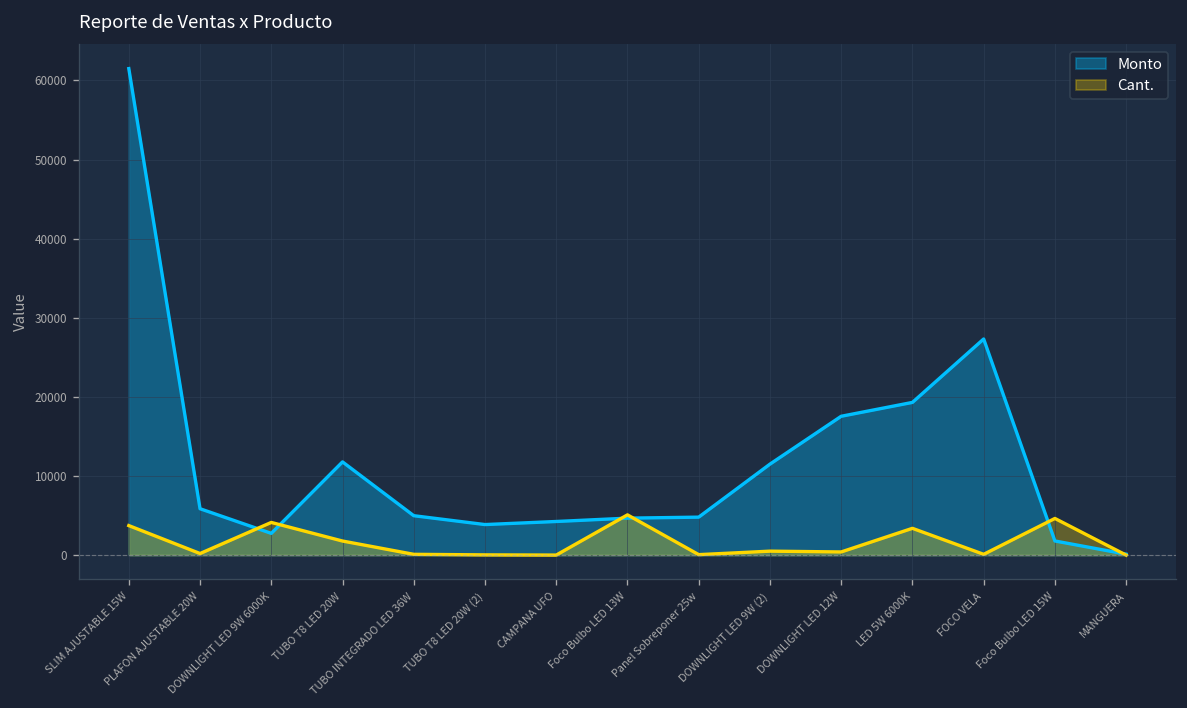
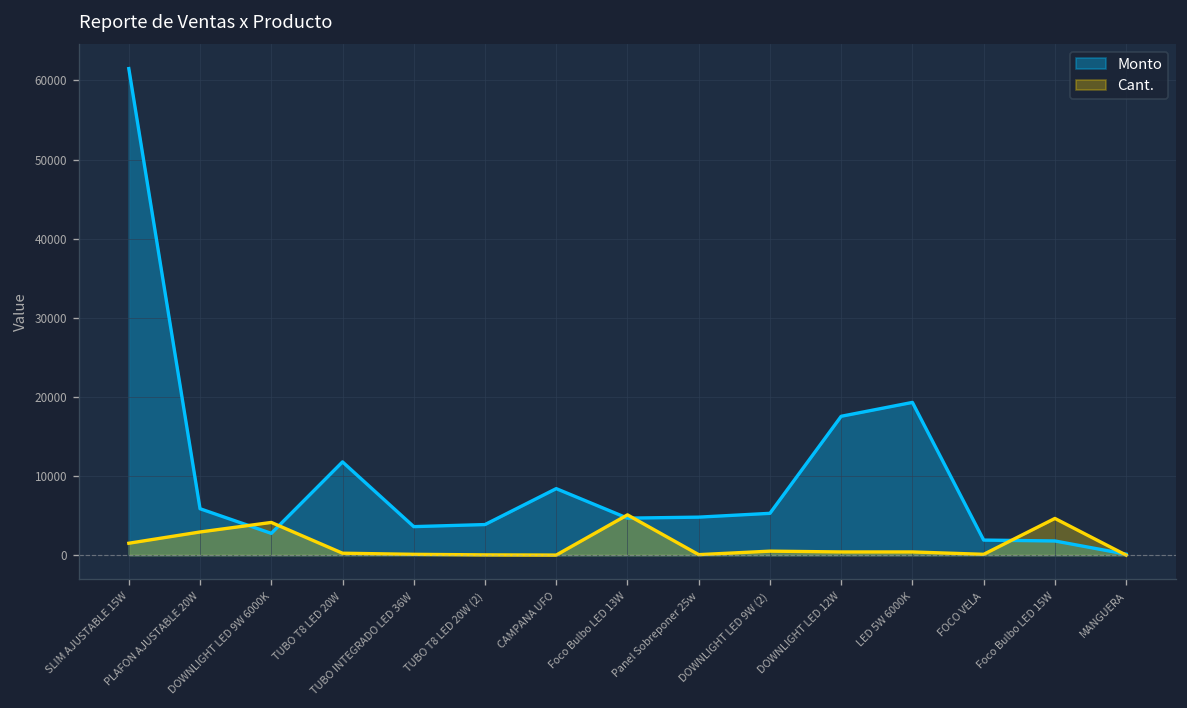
  {
    "Monto": {
      "SLIM AJUSTABLE 15W": 62000,
      "PLAFON AJUSTABLE 20W": 6000,
      "DOWNLIGHT LED 9W 6000K": 3000,
      "TUBO T8 LED 20W": 12000,
-     "TUBO INTEGRADO LED 36W": 5000,
+     "TUBO INTEGRADO LED 36W": 4000,
      "TUBO T8 LED 20W (2)": 4000,
-     "CAMPANA UFO": 4000,
+     "CAMPANA UFO": 8000,
      "Foco Bulbo LED 13W": 5000,
      "Panel Sobreponer 25w": 5000,
-     "DOWNLIGHT LED 9W (2)": 12000,
+     "DOWNLIGHT LED 9W (2)": 5000,
      "DOWNLIGHT LED 12W": 18000,
      "LED 5W 6000K": 19000,
-     "FOCO VELA": 27000,
+     "FOCO VELA": 2000,
      "Foco Bulbo LED 15W": 2000
    },
    "Cant.": {
-     "SLIM AJUSTABLE 15W": 4000,
-     "PLAFON AJUSTABLE 20W": 0,
+     "SLIM AJUSTABLE 15W": 2000,
+     "PLAFON AJUSTABLE 20W": 3000,
      "DOWNLIGHT LED 9W 6000K": 4000,
-     "TUBO T8 LED 20W": 2000,
+     "TUBO T8 LED 20W": 0,
      "TUBO INTEGRADO LED 36W": 0,
      "TUBO T8 LED 20W (2)": 0,
      "CAMPANA UFO": 0,
      "Foco Bulbo LED 13W": 5000,
      "Panel Sobreponer 25w": 0,
      "DOWNLIGHT LED 9W (2)": 1000,
      "DOWNLIGHT LED 12W": 0,
-     "LED 5W 6000K": 3000,
+     "LED 5W 6000K": 0,
      "FOCO VELA": 0,
      "Foco Bulbo LED 15W": 5000
    }
  }
